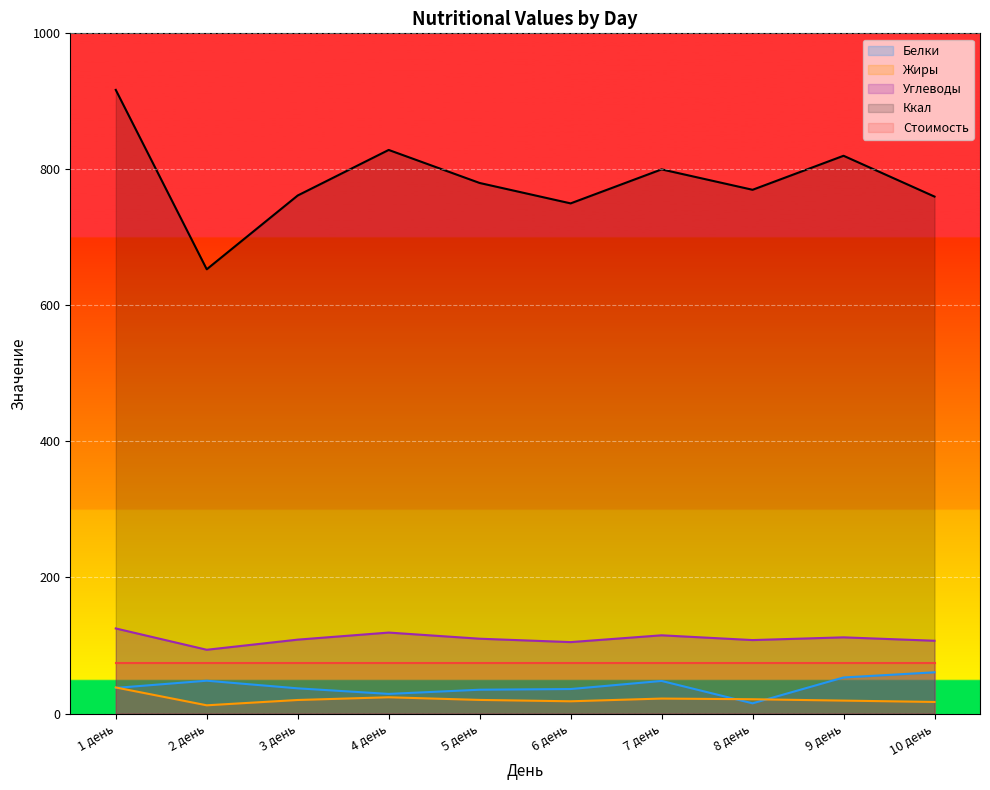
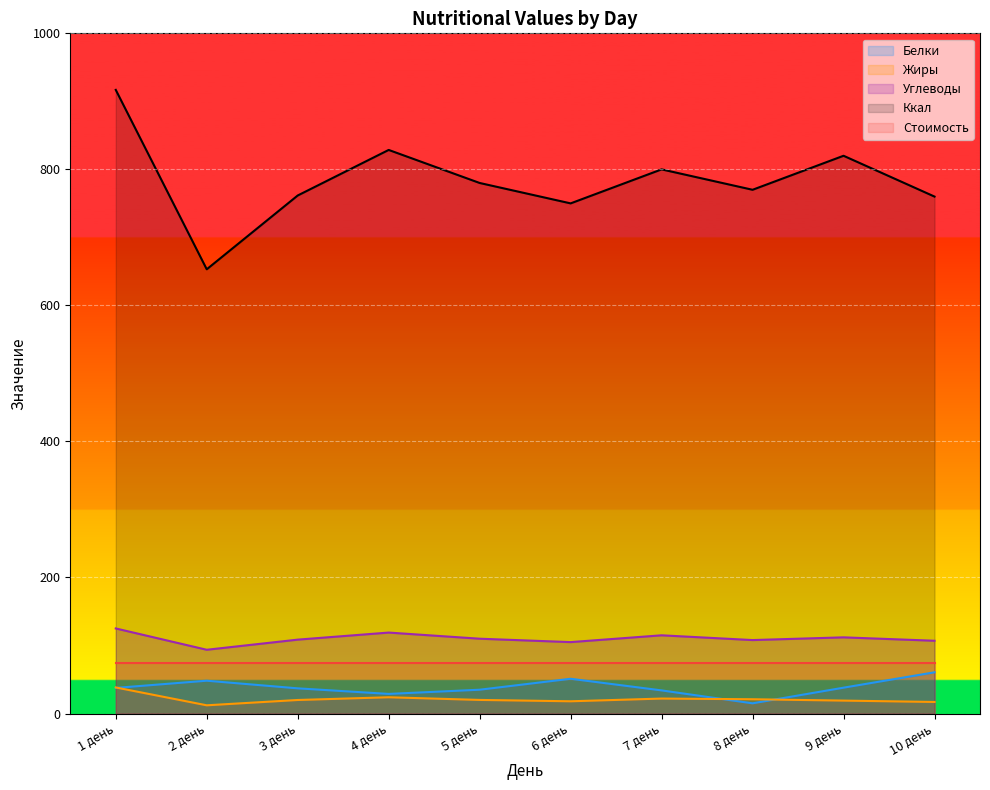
  {
    "Белки": {
      "2 день": 50,
      "3 день": 40,
      "4 день": 30,
      "5 день": 40,
-     "6 день": 40,
-     "7 день": 50,
+     "6 день": 50,
+     "7 день": 30,
      "8 день": 20,
-     "9 день": 50,
+     "9 день": 40,
      "10 день": 60
    }
  }
